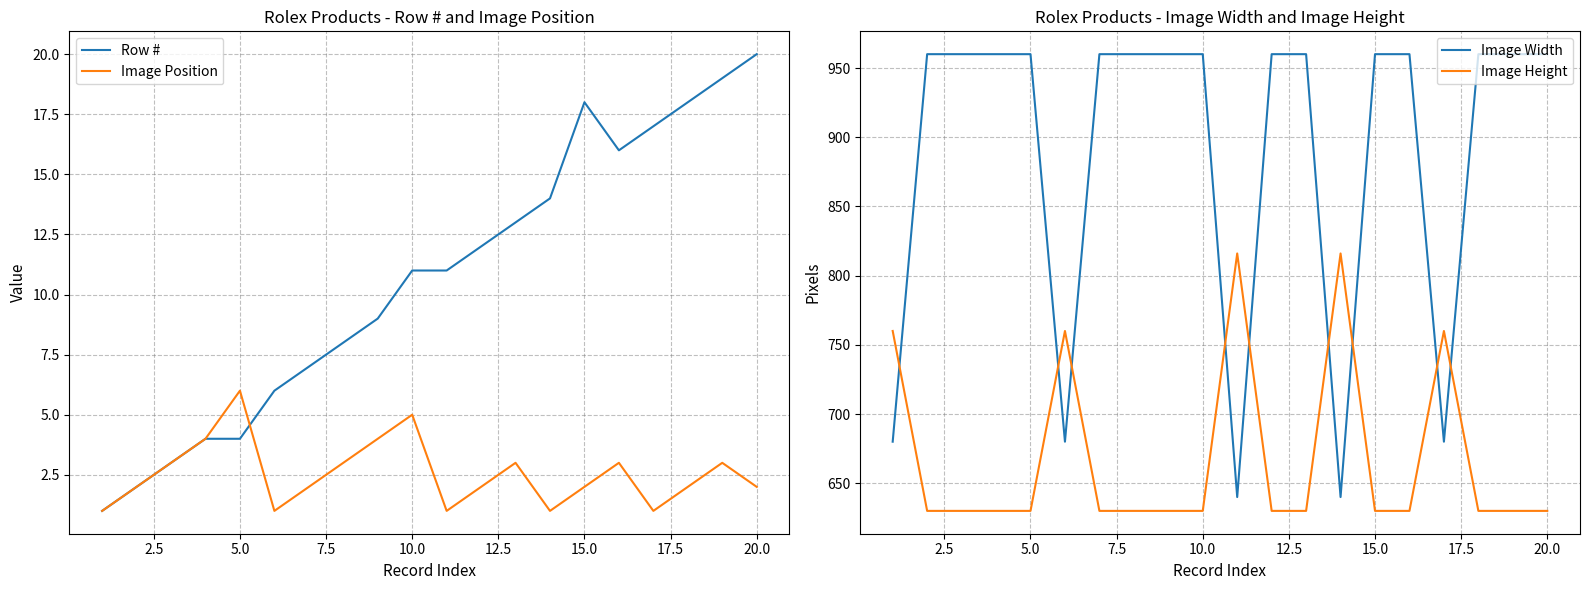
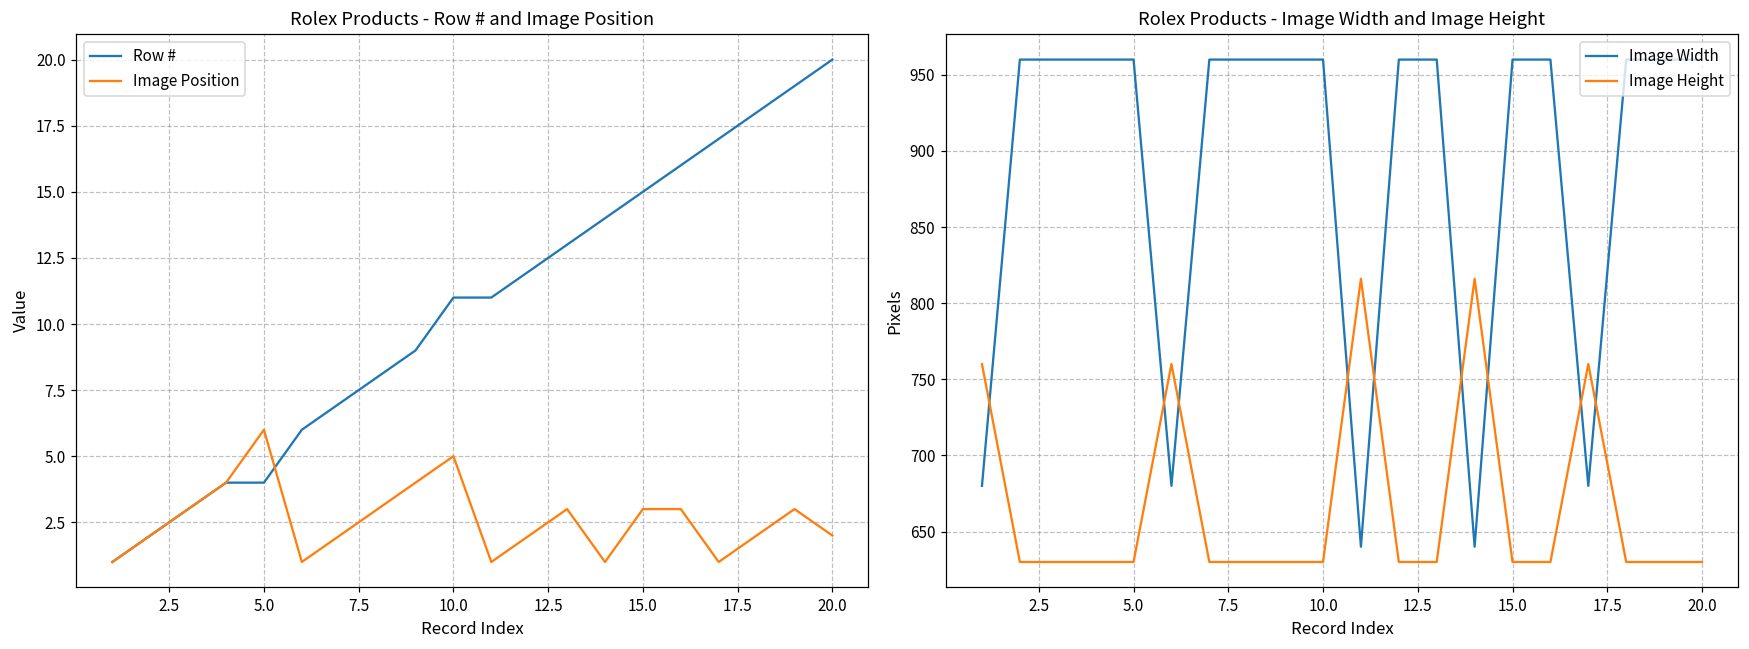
  {
    "Rolex Products - Row # and Image Position": {
      "Row #": {
        "5.0": 4,
        "10.0": 11,
-       "15.0": 18,
+       "15.0": 15,
        "20.0": 20
      },
      "Image Position": {
        "5.0": 6,
        "10.0": 5,
-       "15.0": 2,
+       "15.0": 3,
        "20.0": 2
      }
    },
    "Rolex Products - Image Width and Image Height": {
      "Image Width": {
        "5.0": 960,
        "10.0": 960,
        "15.0": 960
      },
      "Image Height": {
        "5.0": 630,
        "10.0": 630,
        "15.0": 630,
        "20.0": 630
      }
    }
  }
